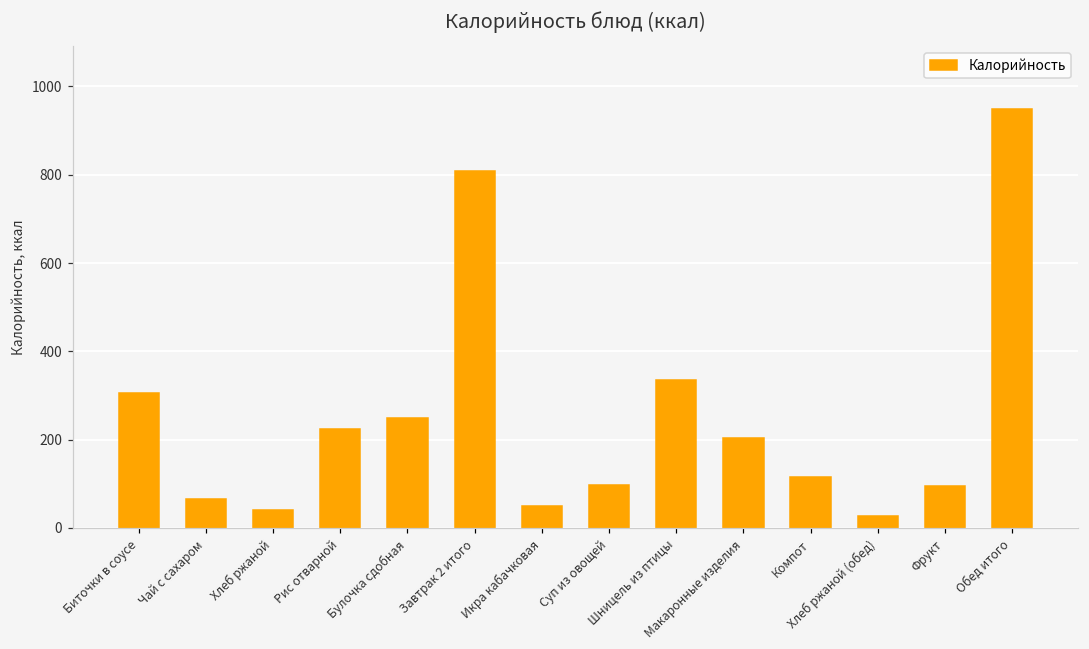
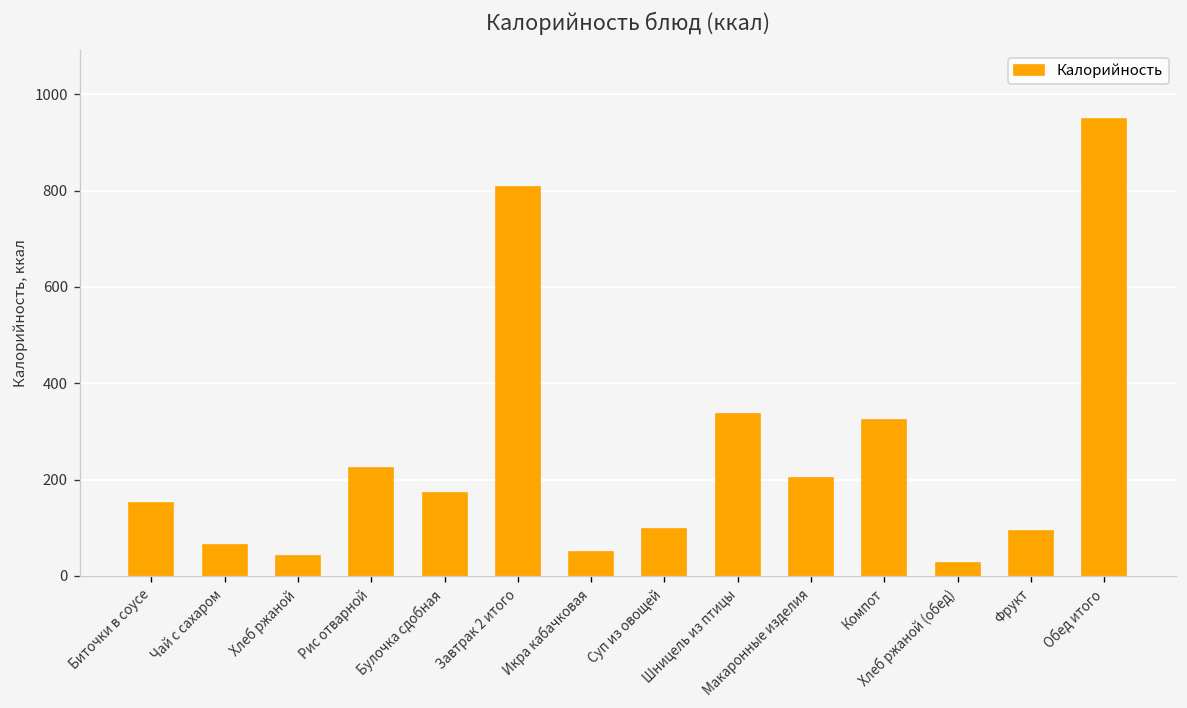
  {
-   "Биточки в соусе": 310,
+   "Биточки в соусе": 150,
    "Чай с сахаром": 70,
    "Хлеб ржаной": 40,
    "Рис отварной": 220,
-   "Булочка сдобная": 250,
+   "Булочка сдобная": 170,
    "Завтрак 2 итого": 810,
    "Икра кабачковая": 50,
    "Суп из овощей": 100,
    "Шницель из птицы": 340,
    "Макаронные изделия": 200,
-   "Компот": 120,
+   "Компот": 320,
    "Хлеб ржаной (обед)": 30,
    "Фрукт": 90,
    "Обед итого": 950
  }
